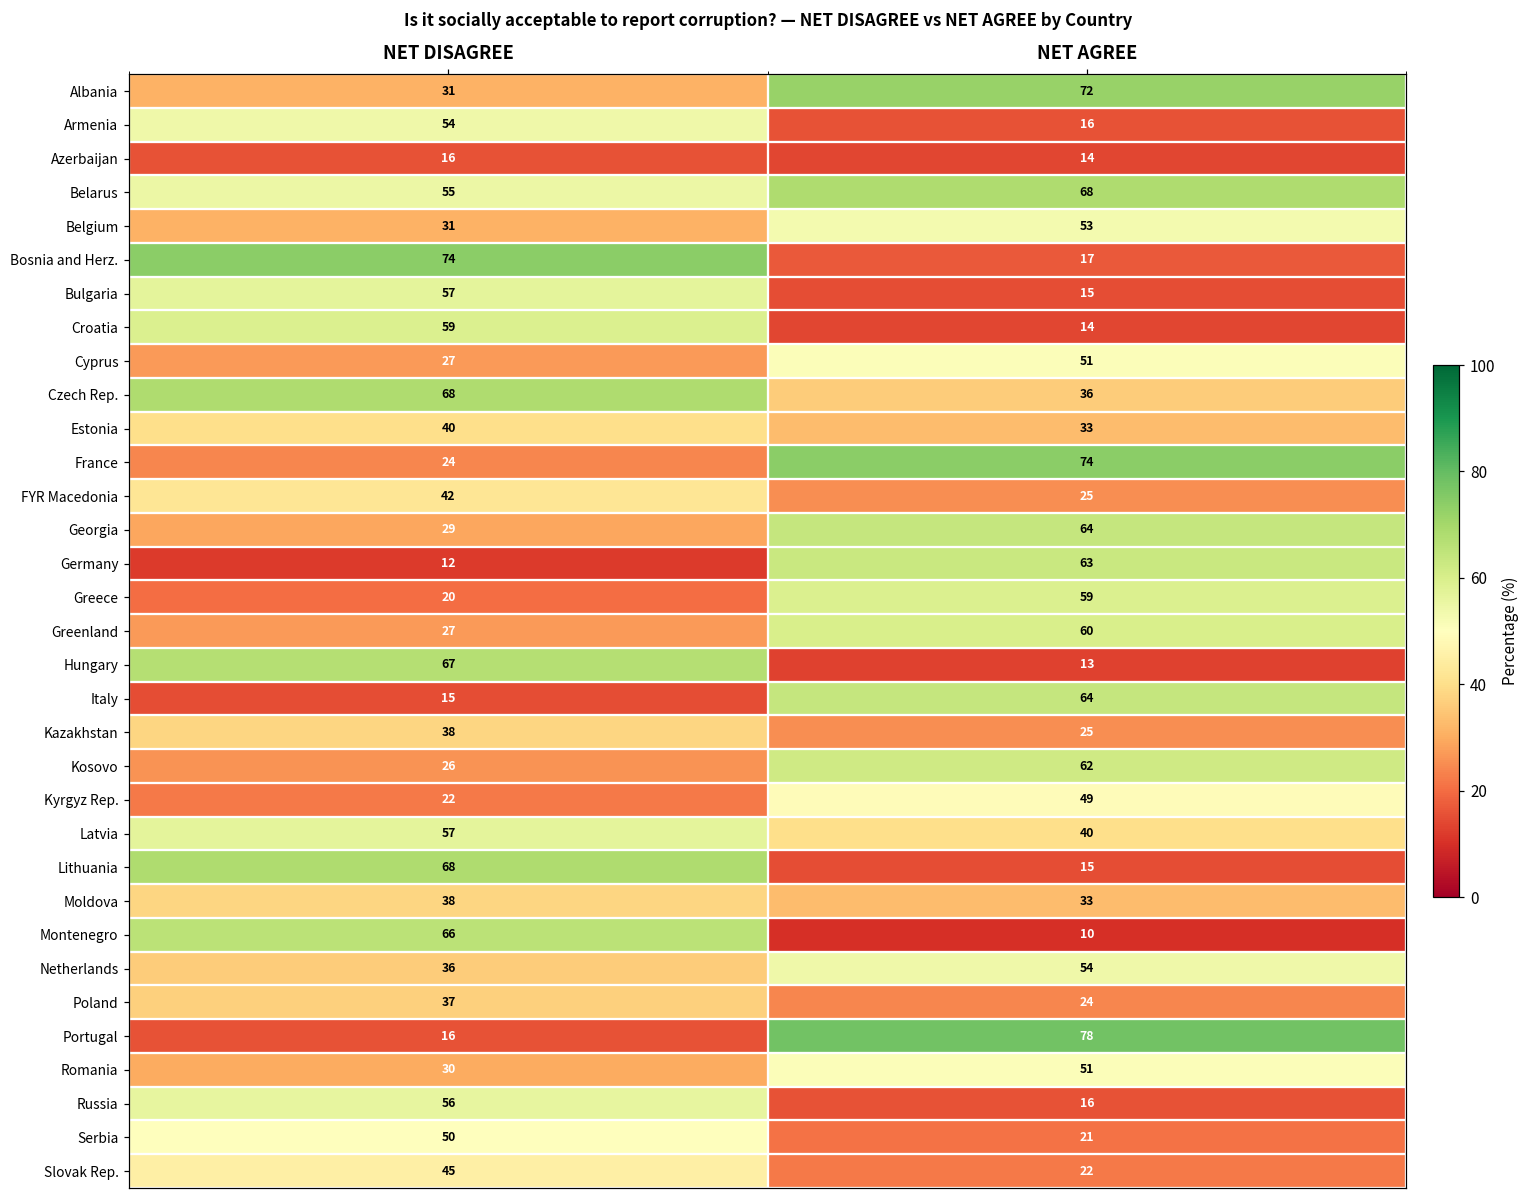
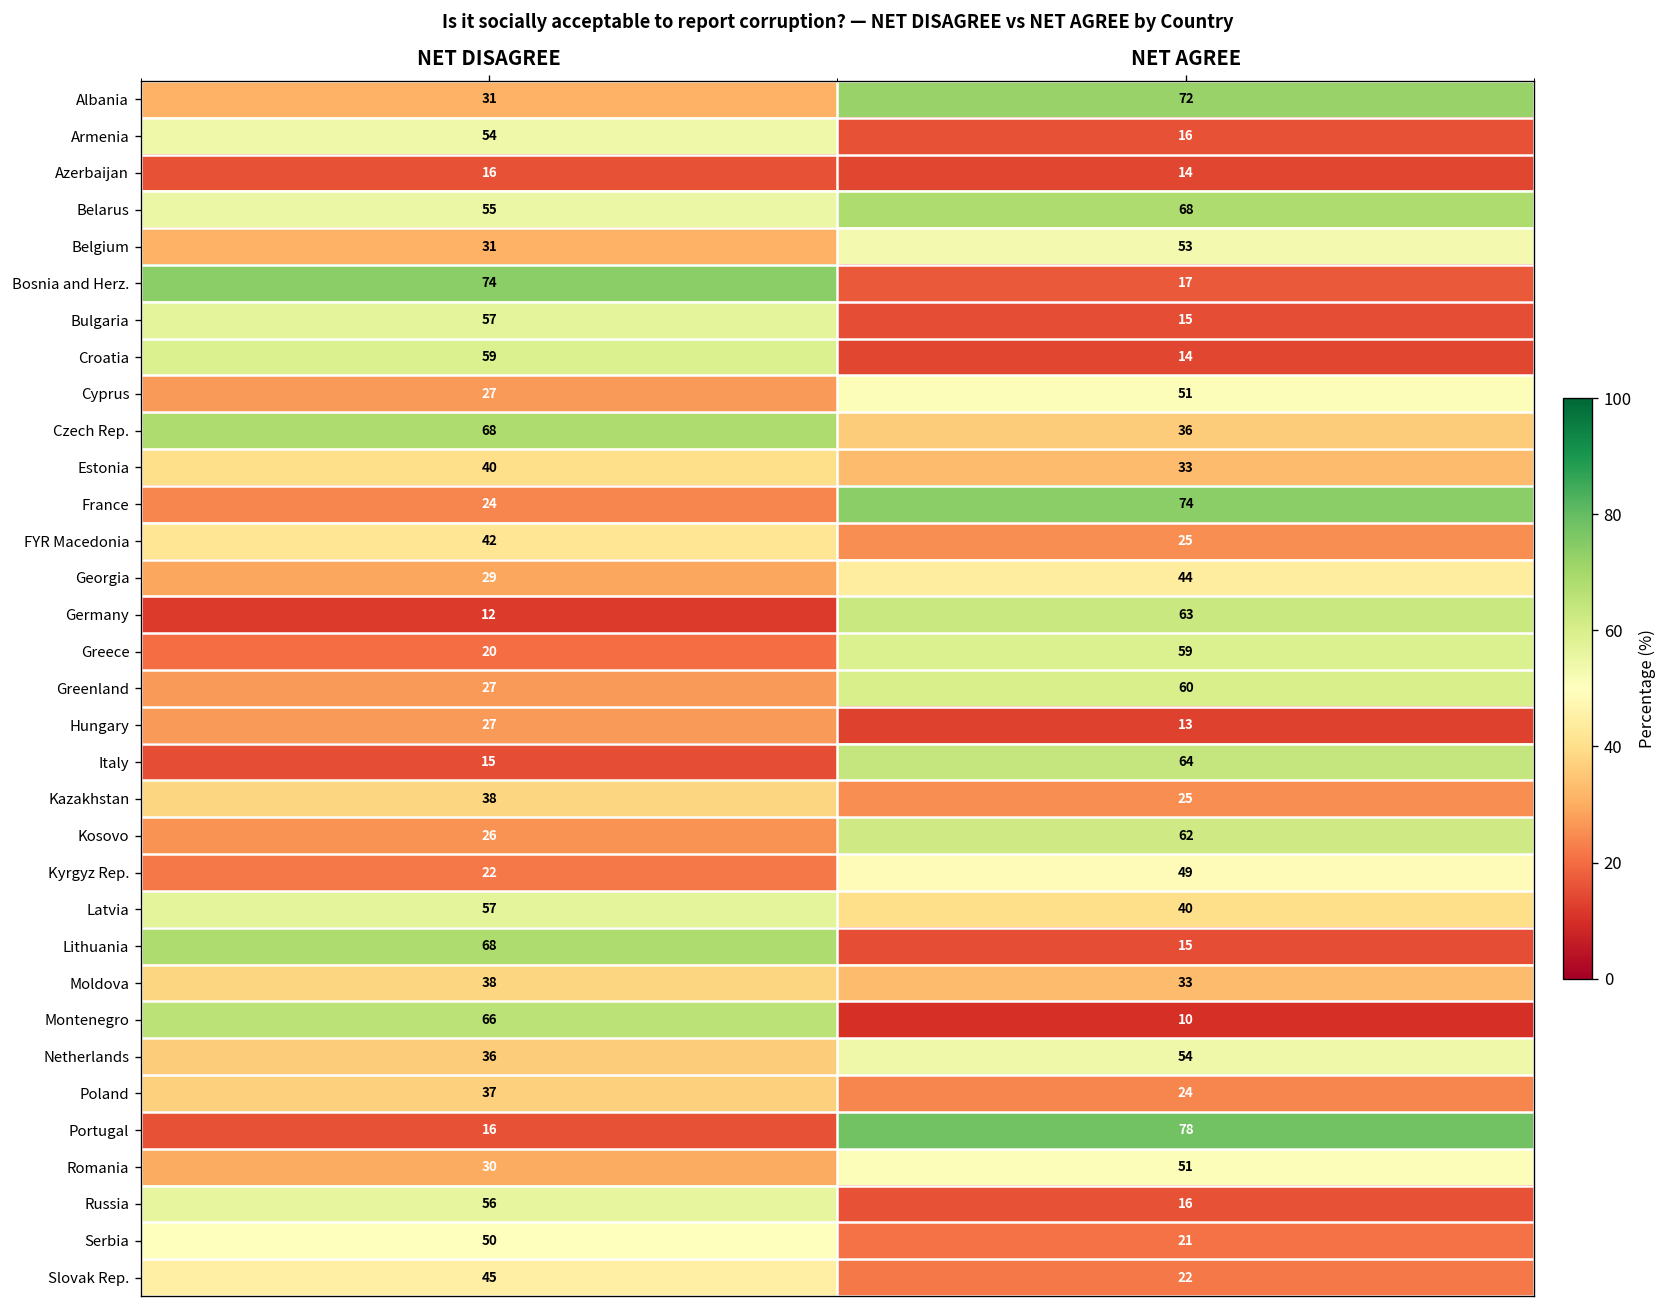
  {
    "Albania": {
      "NET DISAGREE": 31,
      "NET AGREE": 72
    },
    "Armenia": {
      "NET DISAGREE": 54,
      "NET AGREE": 16
    },
    "Azerbaijan": {
      "NET DISAGREE": 16,
      "NET AGREE": 14
    },
    "Belarus": {
      "NET DISAGREE": 55,
      "NET AGREE": 68
    },
    "Belgium": {
      "NET DISAGREE": 31,
      "NET AGREE": 53
    },
    "Bosnia and Herz.": {
      "NET DISAGREE": 74,
      "NET AGREE": 17
    },
    "Bulgaria": {
      "NET DISAGREE": 57,
      "NET AGREE": 15
    },
    "Croatia": {
      "NET DISAGREE": 59,
      "NET AGREE": 14
    },
    "Cyprus": {
      "NET DISAGREE": 27,
      "NET AGREE": 51
    },
    "Czech Rep.": {
      "NET DISAGREE": 68,
      "NET AGREE": 36
    },
    "Estonia": {
      "NET DISAGREE": 40,
      "NET AGREE": 33
    },
    "France": {
      "NET DISAGREE": 24,
      "NET AGREE": 74
    },
    "FYR Macedonia": {
      "NET DISAGREE": 42,
      "NET AGREE": 25
    },
    "Georgia": {
      "NET DISAGREE": 29,
-     "NET AGREE": 64
+     "NET AGREE": 44
    },
    "Germany": {
      "NET DISAGREE": 12,
      "NET AGREE": 63
    },
    "Greece": {
      "NET DISAGREE": 20,
      "NET AGREE": 59
    },
    "Greenland": {
      "NET DISAGREE": 27,
      "NET AGREE": 60
    },
    "Hungary": {
-     "NET DISAGREE": 67,
+     "NET DISAGREE": 27,
      "NET AGREE": 13
    },
    "Italy": {
      "NET DISAGREE": 15,
      "NET AGREE": 64
    },
    "Kazakhstan": {
      "NET DISAGREE": 38,
      "NET AGREE": 25
    },
    "Kosovo": {
      "NET DISAGREE": 26,
      "NET AGREE": 62
    },
    "Kyrgyz Rep.": {
      "NET DISAGREE": 22,
      "NET AGREE": 49
    },
    "Latvia": {
      "NET DISAGREE": 57,
      "NET AGREE": 40
    },
    "Lithuania": {
      "NET DISAGREE": 68,
      "NET AGREE": 15
    },
    "Moldova": {
      "NET DISAGREE": 38,
      "NET AGREE": 33
    },
    "Montenegro": {
      "NET DISAGREE": 66,
      "NET AGREE": 10
    },
    "Netherlands": {
      "NET DISAGREE": 36,
      "NET AGREE": 54
    },
    "Poland": {
      "NET DISAGREE": 37,
      "NET AGREE": 24
    },
    "Portugal": {
      "NET DISAGREE": 16,
      "NET AGREE": 78
    },
    "Romania": {
      "NET DISAGREE": 30,
      "NET AGREE": 51
    },
    "Russia": {
      "NET DISAGREE": 56,
      "NET AGREE": 16
    },
    "Serbia": {
      "NET DISAGREE": 50,
      "NET AGREE": 21
    },
    "Slovak Rep.": {
      "NET DISAGREE": 45,
      "NET AGREE": 22
    }
  }
